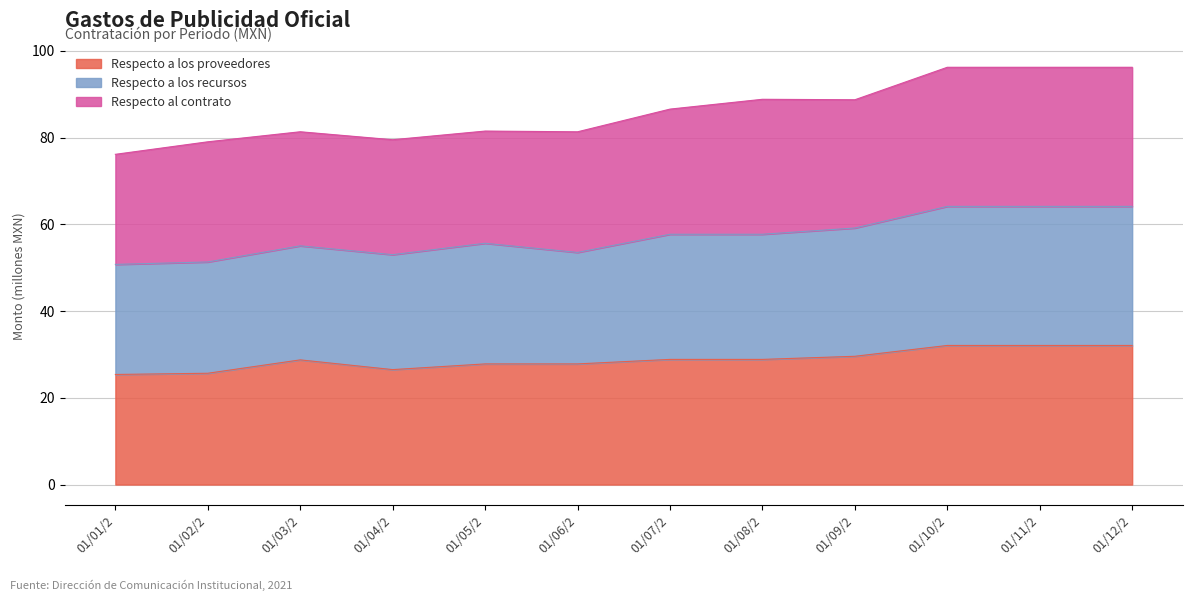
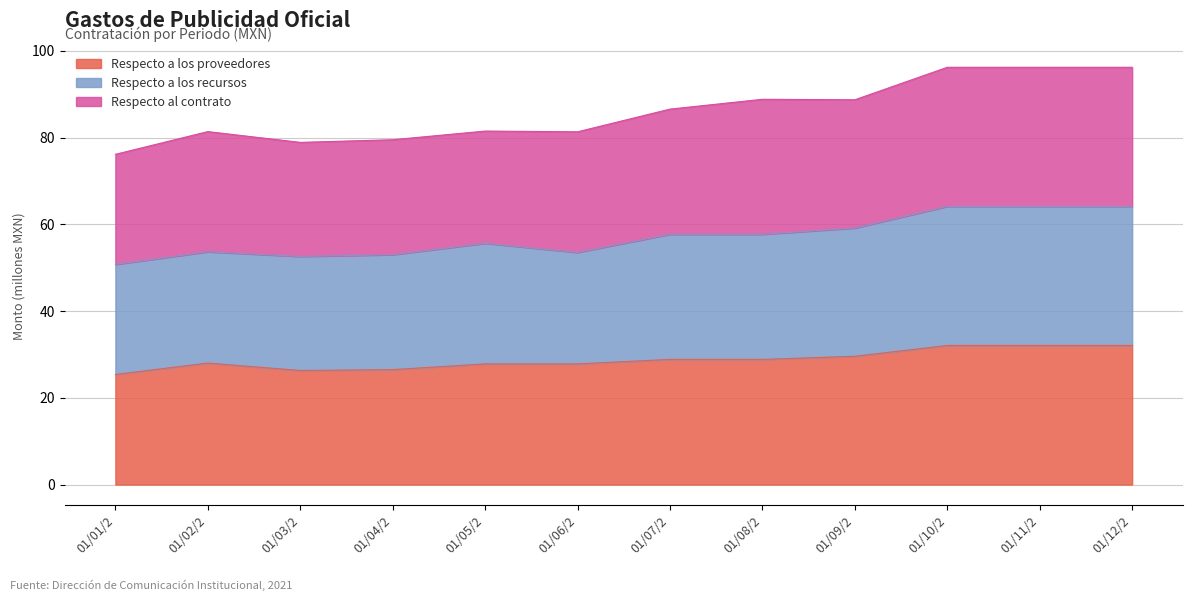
  {
    "Respecto a los proveedores": {
      "01/01/2": 25,
-     "01/02/2": 26,
-     "01/03/2": 29,
+     "01/02/2": 28,
+     "01/03/2": 26,
      "01/04/2": 26,
      "01/05/2": 28,
      "01/06/2": 28,
      "01/07/2": 29,
      "01/08/2": 29,
      "01/09/2": 30,
      "01/10/2": 32,
      "01/11/2": 32,
      "01/12/2": 32
    },
    "Respecto a los recursos": {
      "01/01/2": 25,
      "01/02/2": 26,
      "01/03/2": 26,
      "01/04/2": 26,
      "01/05/2": 28,
      "01/06/2": 26,
      "01/07/2": 29,
      "01/08/2": 29,
      "01/09/2": 30,
      "01/10/2": 32,
      "01/11/2": 32,
      "01/12/2": 32
    },
    "Respecto al contrato": {
      "01/01/2": 25,
      "01/02/2": 28,
      "01/03/2": 26,
      "01/04/2": 26,
      "01/05/2": 26,
      "01/06/2": 28,
      "01/07/2": 29,
      "01/08/2": 31,
      "01/09/2": 30,
      "01/10/2": 32,
      "01/11/2": 32,
      "01/12/2": 32
    }
  }
